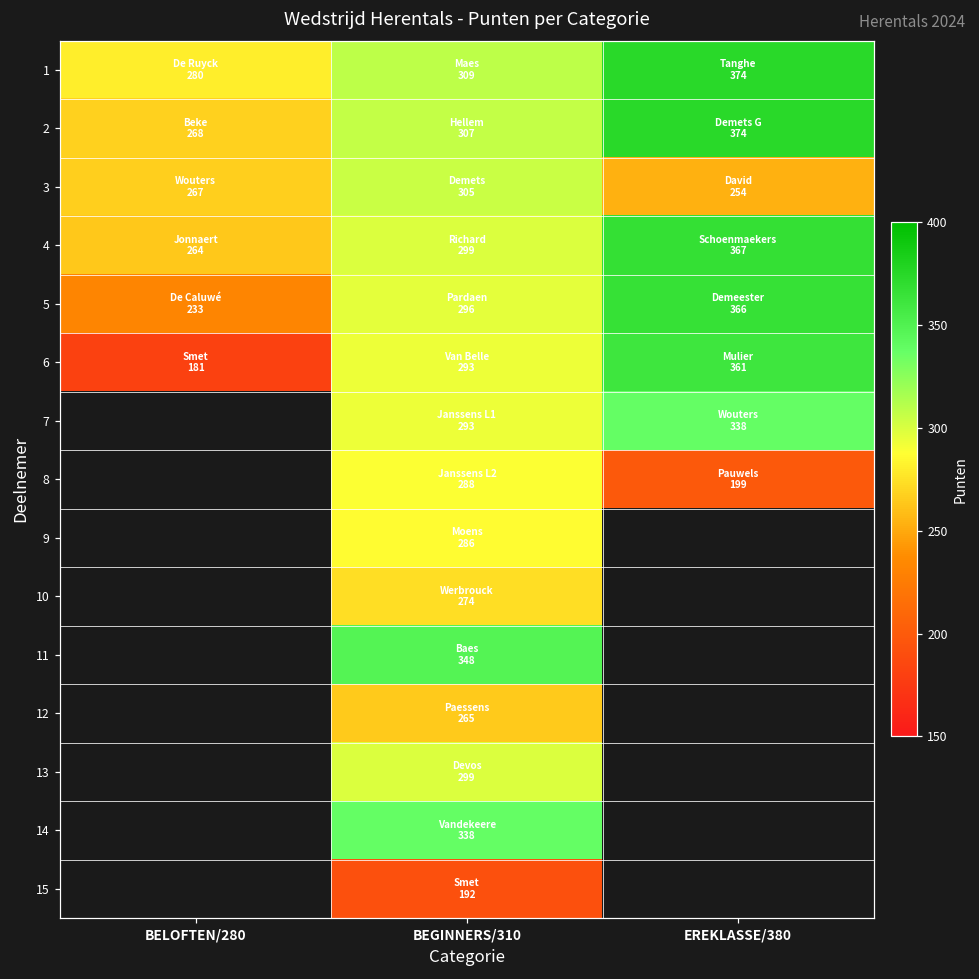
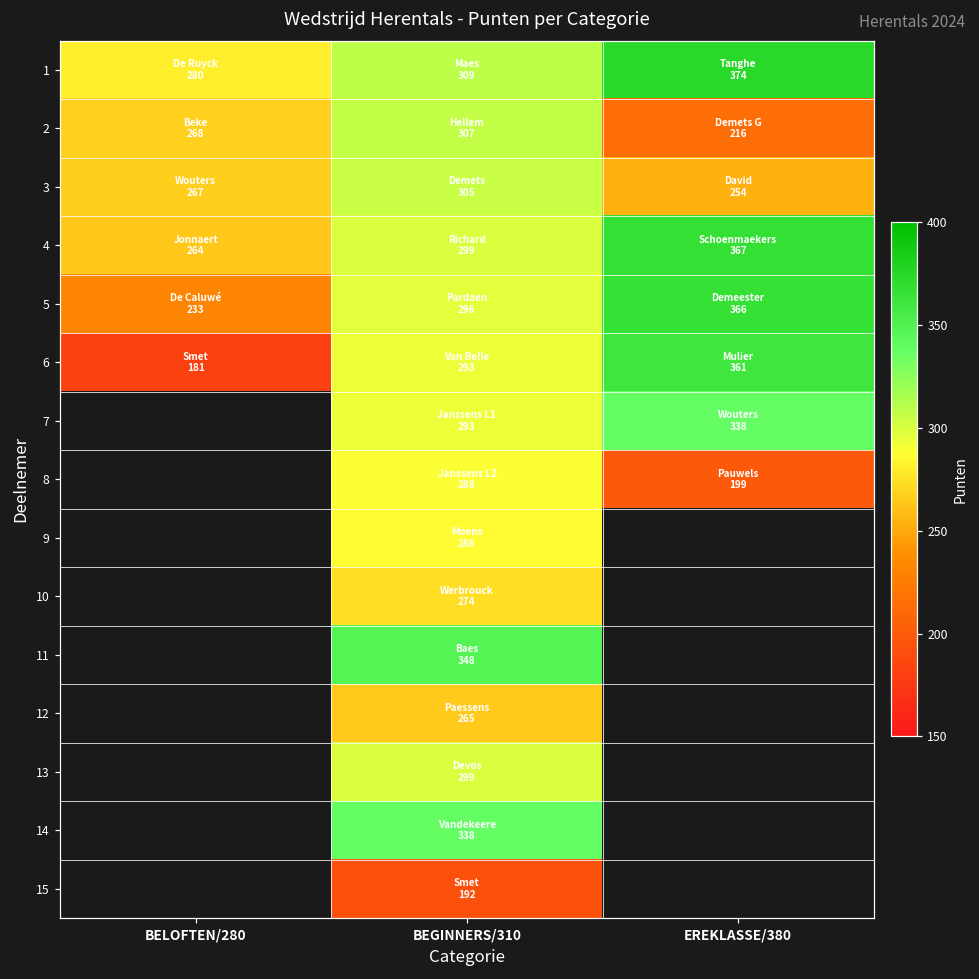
  {
    "1": {
      "BELOFTEN/280": 280,
      "BEGINNERS/310": 309,
      "EREKLASSE/380": 374
    },
    "2": {
      "BELOFTEN/280": 268,
      "BEGINNERS/310": 307,
-     "EREKLASSE/380": 374
+     "EREKLASSE/380": 216
    },
    "3": {
      "BELOFTEN/280": 267,
      "BEGINNERS/310": 305,
      "EREKLASSE/380": 254
    },
    "4": {
      "BELOFTEN/280": 264,
      "BEGINNERS/310": 299,
      "EREKLASSE/380": 367
    },
    "5": {
      "BELOFTEN/280": 233,
      "BEGINNERS/310": 296,
      "EREKLASSE/380": 366
    },
    "6": {
      "BELOFTEN/280": 181,
      "BEGINNERS/310": 293,
      "EREKLASSE/380": 361
    },
    "7": {
      "BEGINNERS/310": 293,
      "EREKLASSE/380": 338
    },
    "8": {
      "BEGINNERS/310": 288,
      "EREKLASSE/380": 199
    },
    "9": {
      "BEGINNERS/310": 286
    },
    "10": {
      "BEGINNERS/310": 274
    },
    "11": {
      "BEGINNERS/310": 348
    },
    "12": {
      "BEGINNERS/310": 265
    },
    "13": {
      "BEGINNERS/310": 299
    },
    "14": {
      "BEGINNERS/310": 338
    },
    "15": {
      "BEGINNERS/310": 192
    }
  }
